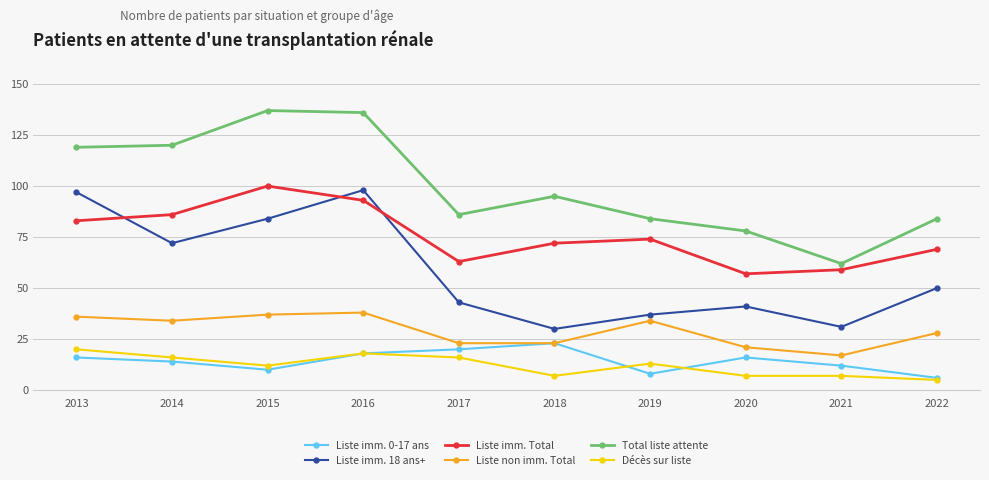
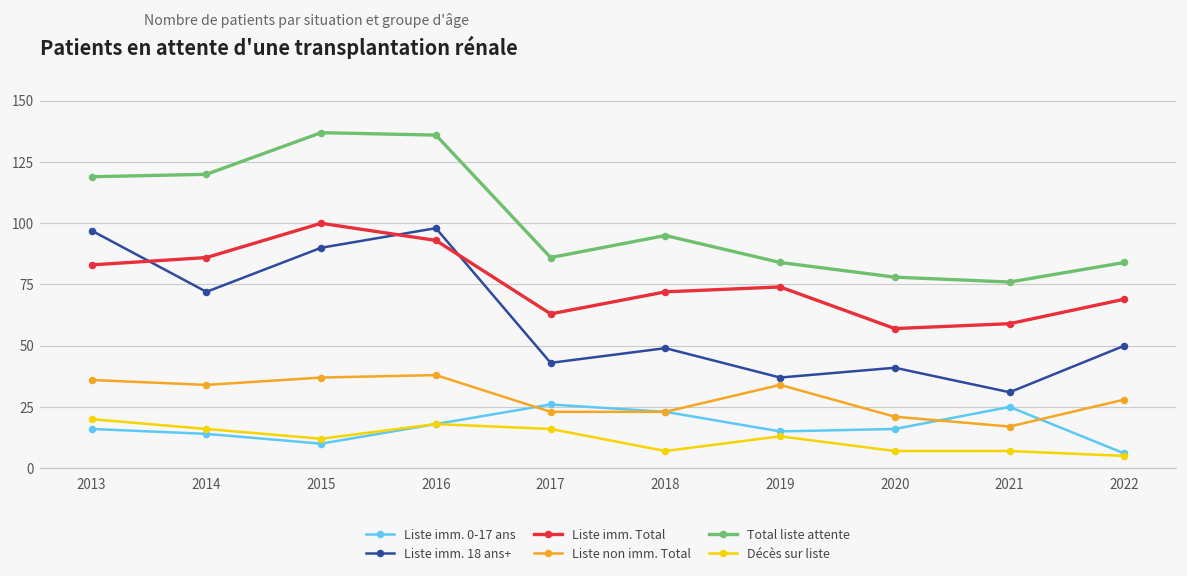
  {
    "Liste imm. 0-17 ans": {
      "2013": 16,
      "2014": 14,
      "2015": 10,
-     "2017": 20,
-     "2019": 8,
+     "2017": 26,
+     "2019": 15,
      "2020": 16,
-     "2021": 12
+     "2021": 25
    },
    "Liste imm. 18 ans+": {
      "2013": 97,
      "2014": 72,
-     "2015": 84,
+     "2015": 90,
      "2016": 98,
      "2017": 43,
-     "2018": 30,
+     "2018": 49,
      "2019": 37,
      "2020": 41,
      "2021": 31,
      "2022": 50
    },
    "Liste imm. Total": {
      "2013": 83,
      "2014": 86,
      "2015": 100,
      "2016": 93,
      "2017": 63,
      "2018": 72,
      "2019": 74,
      "2020": 57,
      "2021": 59,
      "2022": 69
    },
    "Total liste attente": {
      "2013": 119,
      "2014": 120,
      "2015": 137,
      "2016": 136,
      "2017": 86,
      "2018": 95,
      "2019": 84,
      "2020": 78,
-     "2021": 62,
+     "2021": 76,
      "2022": 84
    }
  }
